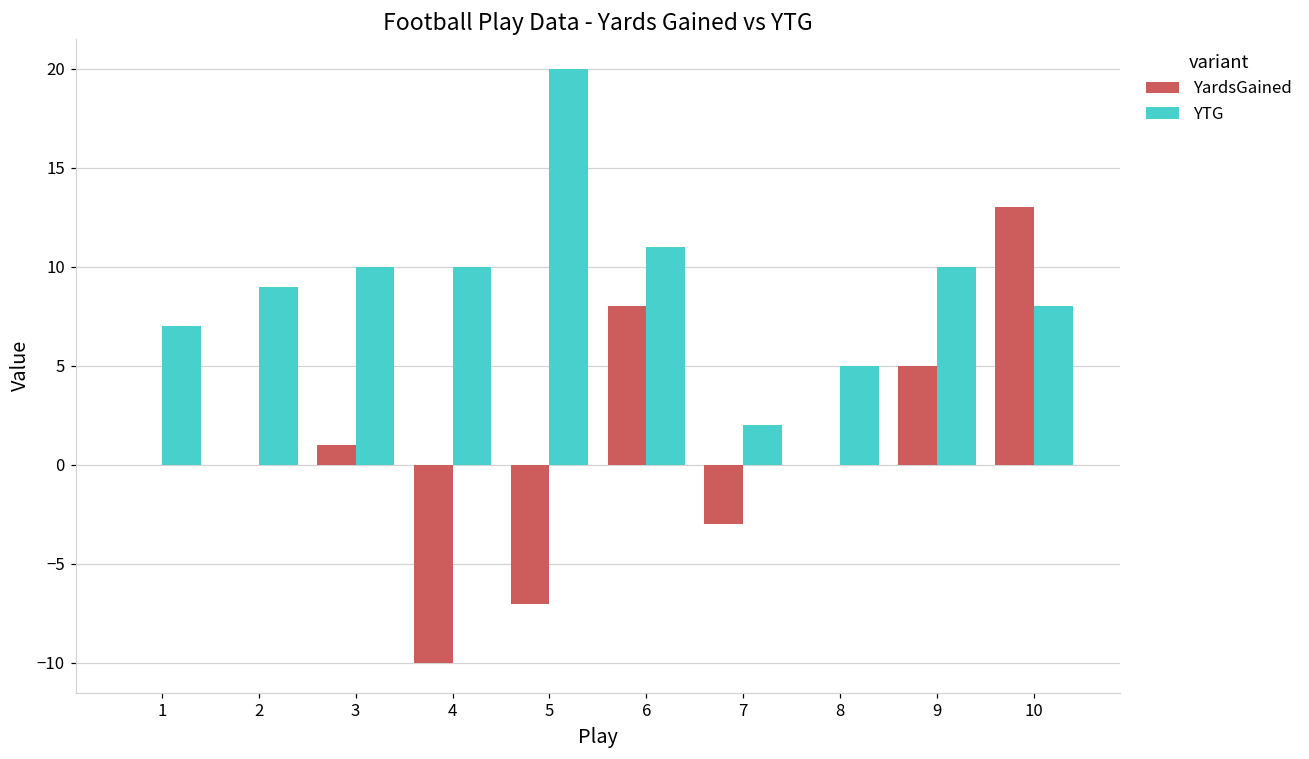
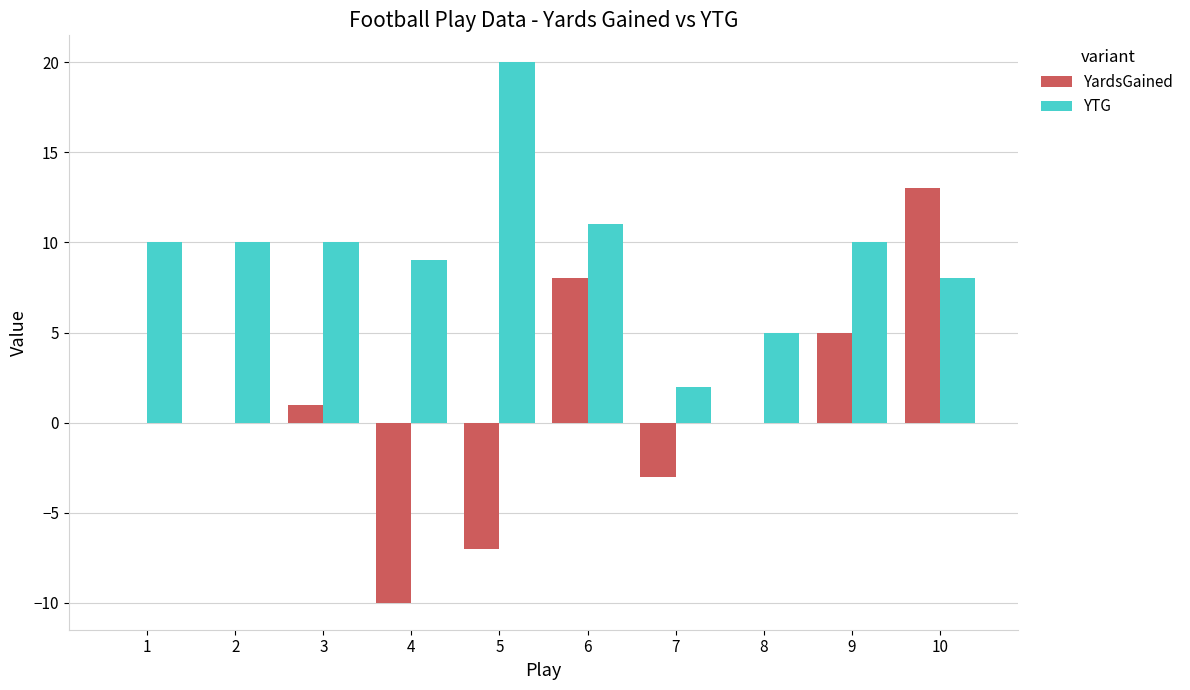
  {
    "YardsGained": {
      "1": 0,
      "2": 0,
      "3": 1,
      "4": -10,
      "5": -7,
      "6": 8,
      "7": -3,
      "8": 0,
      "9": 5,
      "10": 13
    },
    "YTG": {
-     "1": 7,
-     "2": 9,
+     "1": 10,
+     "2": 10,
      "3": 10,
-     "4": 10,
+     "4": 9,
      "5": 20,
      "6": 11,
      "7": 2,
      "8": 5,
      "9": 10,
      "10": 8
    }
  }
